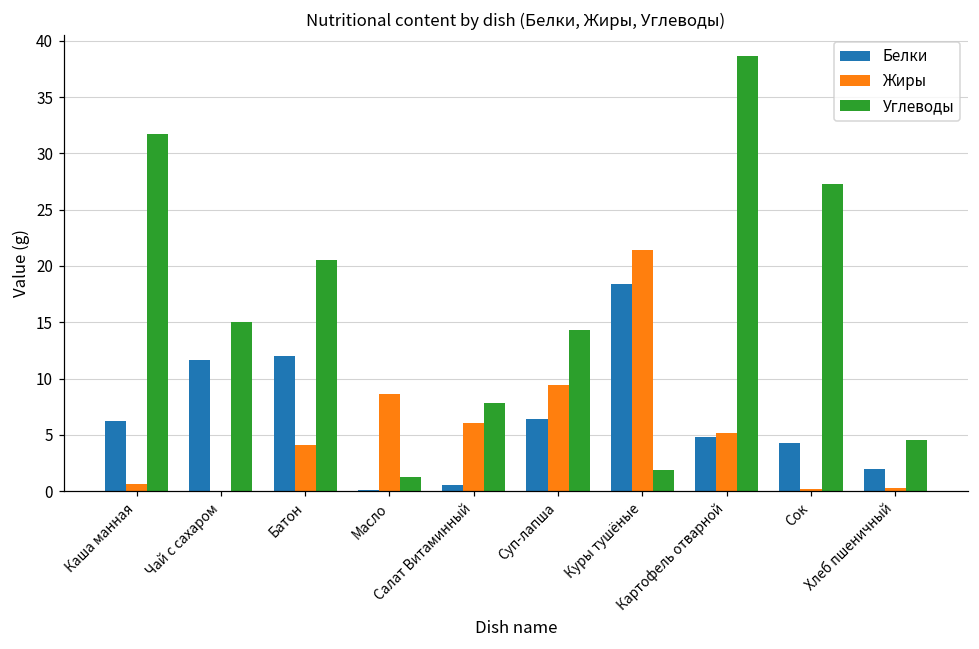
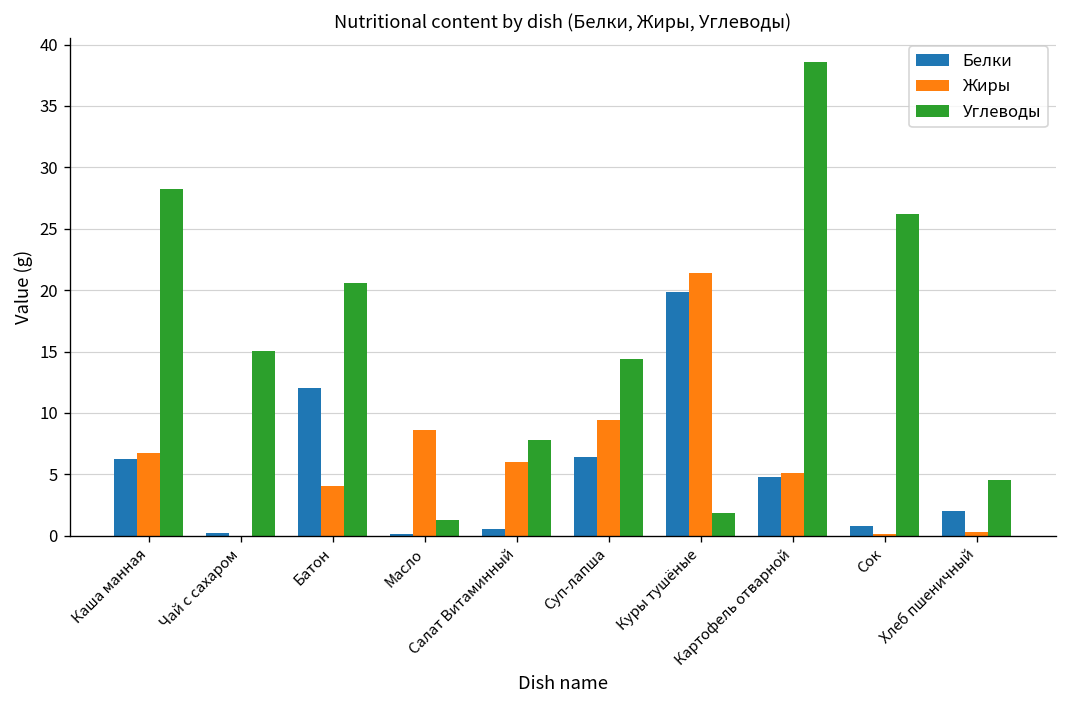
  {
    "Белки": {
      "Каша манная": 6.2,
-     "Чай с сахаром": 11.6,
+     "Чай с сахаром": 0.2,
      "Батон": 12.0,
      "Салат Витаминный": 0.6,
      "Суп-лапша": 6.4,
-     "Куры тушёные": 18.4,
+     "Куры тушёные": 19.9,
      "Картофель отварной": 4.8,
-     "Сок": 4.3,
+     "Сок": 0.8,
      "Хлеб пшеничный": 2.0
    },
    "Жиры": {
-     "Каша манная": 0.6,
+     "Каша манная": 6.8,
      "Чай с сахаром": 0.0,
      "Батон": 4.1,
      "Масло": 8.6,
      "Салат Витаминный": 6.0,
      "Суп-лапша": 9.4,
      "Куры тушёные": 21.4,
      "Картофель отварной": 5.1,
      "Хлеб пшеничный": 0.3
    },
    "Углеводы": {
-     "Каша манная": 31.7,
+     "Каша манная": 28.3,
      "Чай с сахаром": 15.0,
      "Батон": 20.6,
      "Масло": 1.3,
      "Салат Витаминный": 7.8,
      "Суп-лапша": 14.4,
      "Куры тушёные": 1.8,
      "Картофель отварной": 38.6,
-     "Сок": 27.3,
+     "Сок": 26.2,
      "Хлеб пшеничный": 4.5
    }
  }
